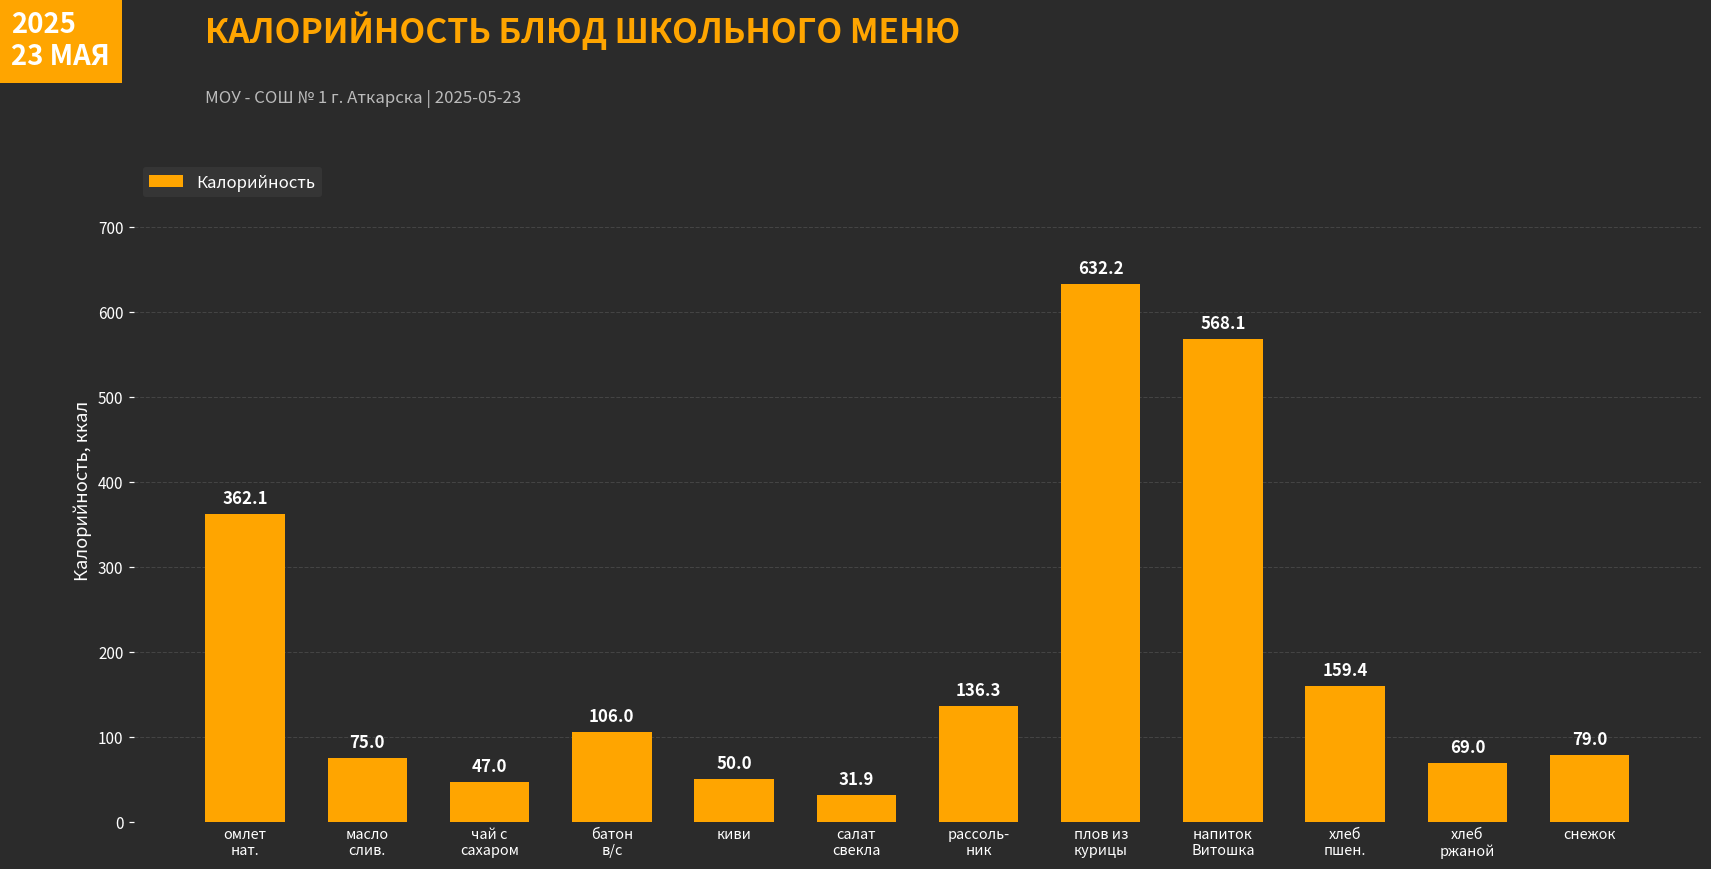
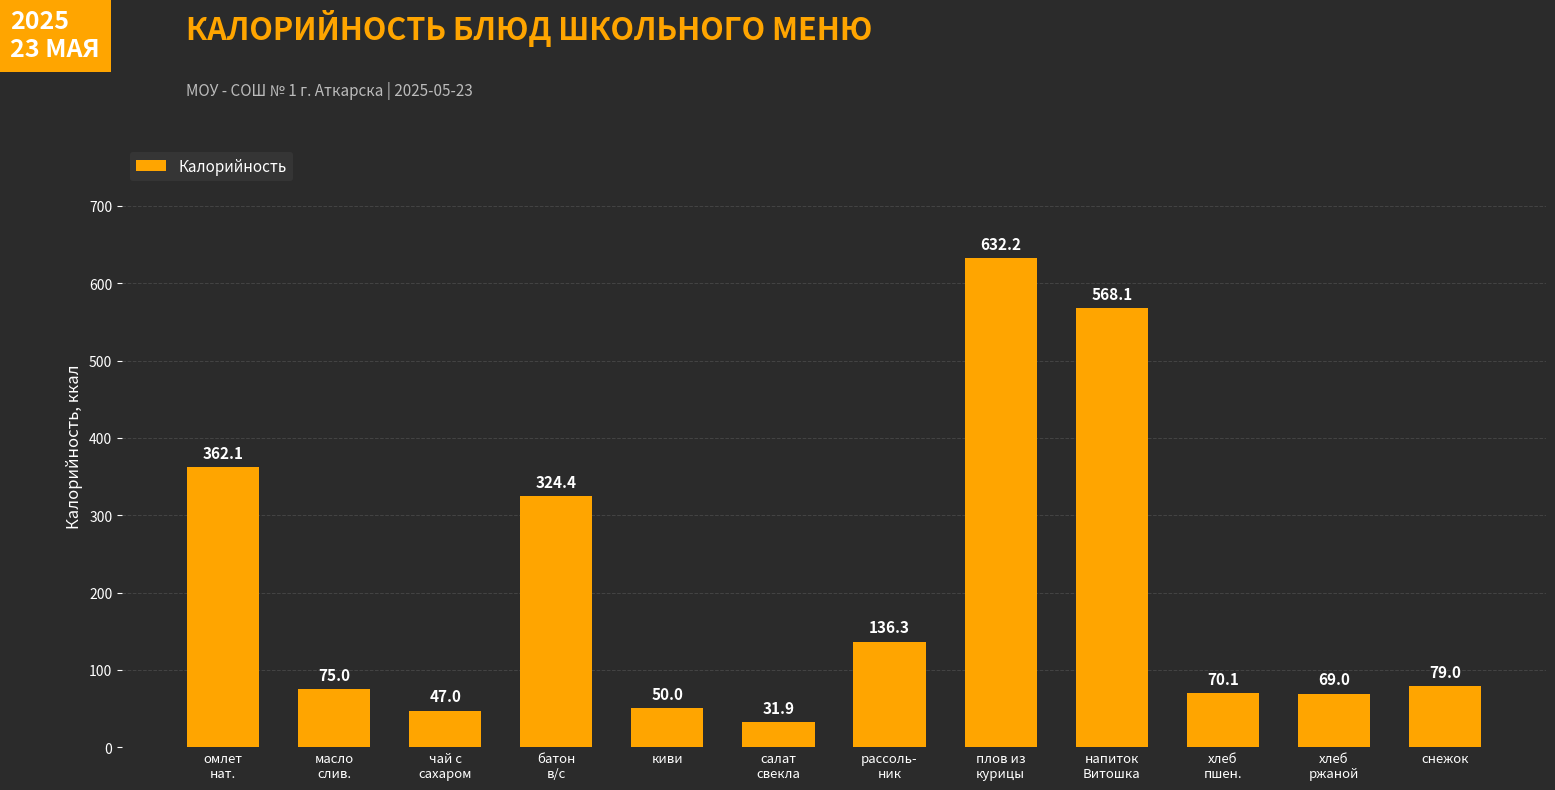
  {
    "омлет нат.": 362.1,
    "масло слив.": 75.0,
    "чай с сахаром": 47.0,
-   "батон в/с": 106.0,
+   "батон в/с": 324.4,
    "киви": 50.0,
    "салат свекла": 31.9,
    "рассоль- ник": 136.3,
    "плов из курицы": 632.2,
    "напиток Витошка": 568.1,
-   "хлеб пшен.": 159.4,
+   "хлеб пшен.": 70.1,
    "хлеб ржаной": 69.0,
    "снежок": 79.0
  }
